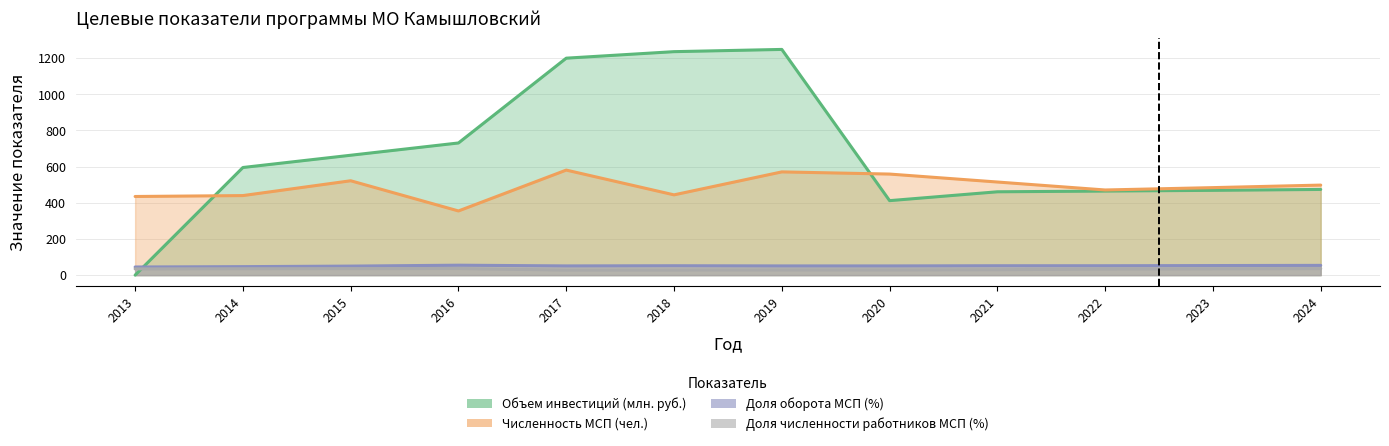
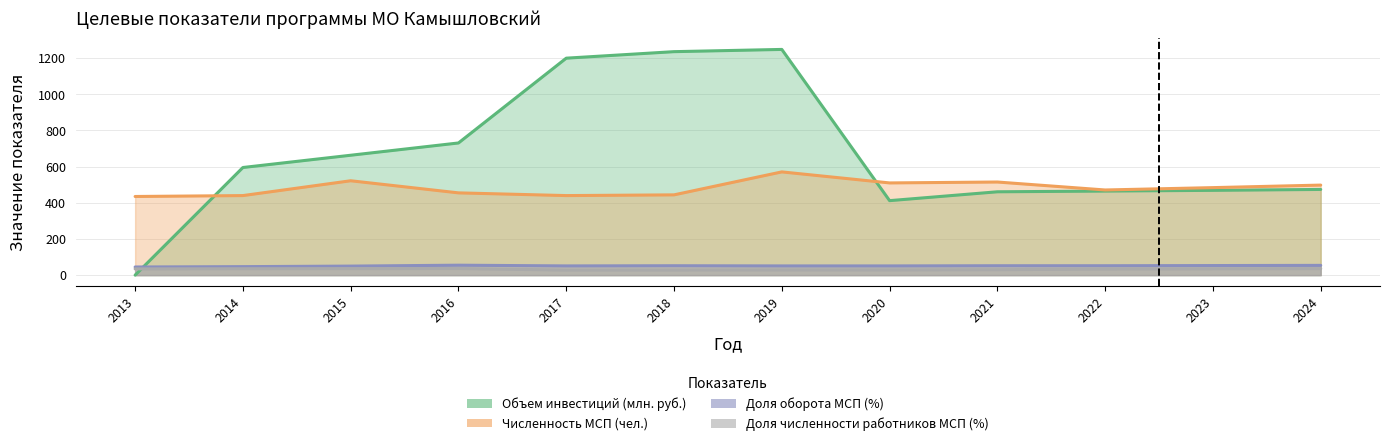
  {
    "Численность МСП (чел.)": {
      "2013": 440,
      "2014": 440,
      "2015": 520,
-     "2016": 360,
-     "2017": 580,
+     "2016": 460,
+     "2017": 440,
      "2018": 440,
      "2019": 570,
-     "2020": 560,
+     "2020": 510,
      "2021": 520,
      "2023": 480,
      "2024": 500
    }
  }
